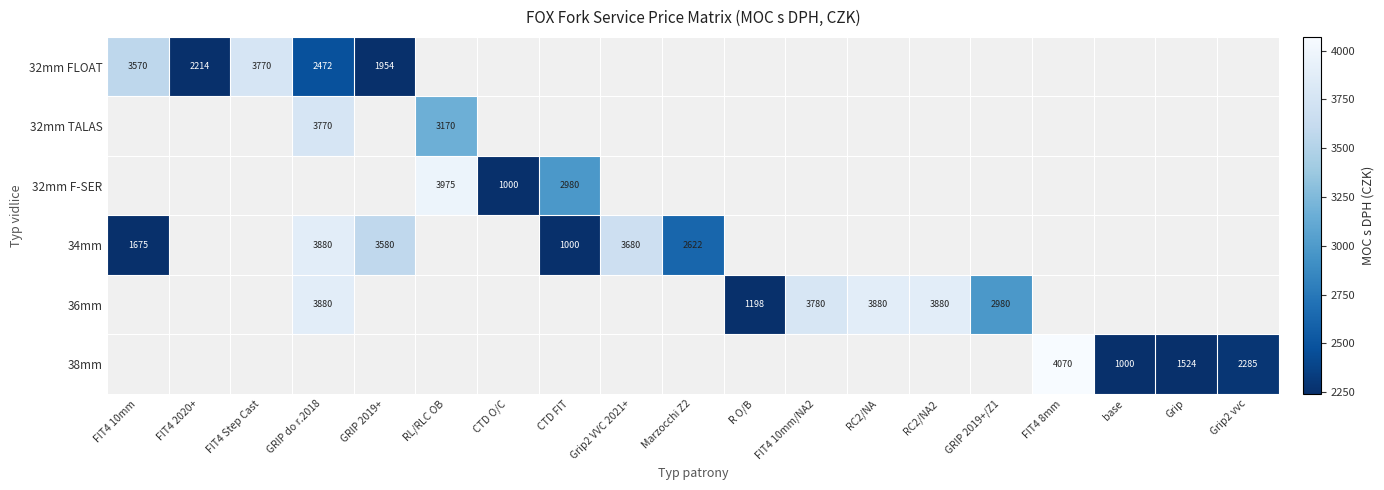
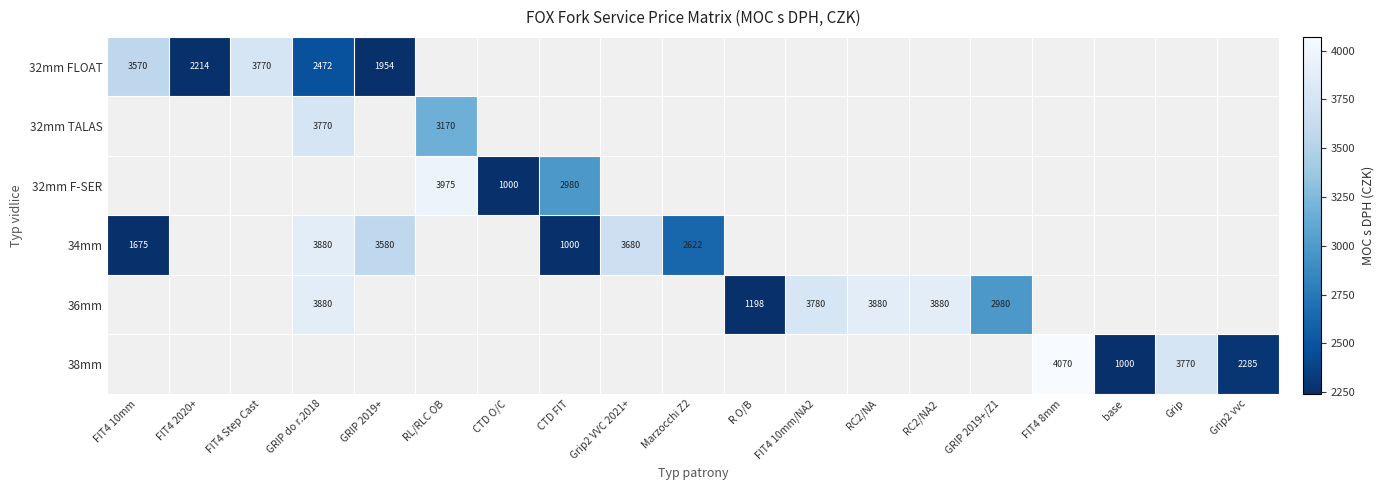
  {
    "32mm FLOAT": {
      "FIT4 10mm": 3570,
      "FIT4 2020+": 2214,
      "FIT4 Step Cast": 3770,
      "GRIP do r.2018": 2472,
      "GRIP 2019+": 1954
    },
    "32mm TALAS": {
      "GRIP do r.2018": 3770,
      "RL/RLC OB": 3170
    },
    "32mm F-SER": {
      "RL/RLC OB": 3975,
      "CTD O/C": 1000,
      "CTD FIT": 2980
    },
    "34mm": {
      "FIT4 10mm": 1675,
      "GRIP do r.2018": 3880,
      "GRIP 2019+": 3580,
      "CTD FIT": 1000,
      "Grip2 VVC 2021+": 3680,
      "Marzocchi Z2": 2622
    },
    "36mm": {
      "GRIP do r.2018": 3880,
      "R O/B": 1198,
      "FIT4 10mm/NA2": 3780,
      "RC2/NA": 3880,
      "RC2/NA2": 3880,
      "GRIP 2019+/Z1": 2980
    },
    "38mm": {
      "FIT4 8mm": 4070,
      "base": 1000,
-     "Grip": 1524,
+     "Grip": 3770,
      "Grip2 vvc": 2285
    }
  }
